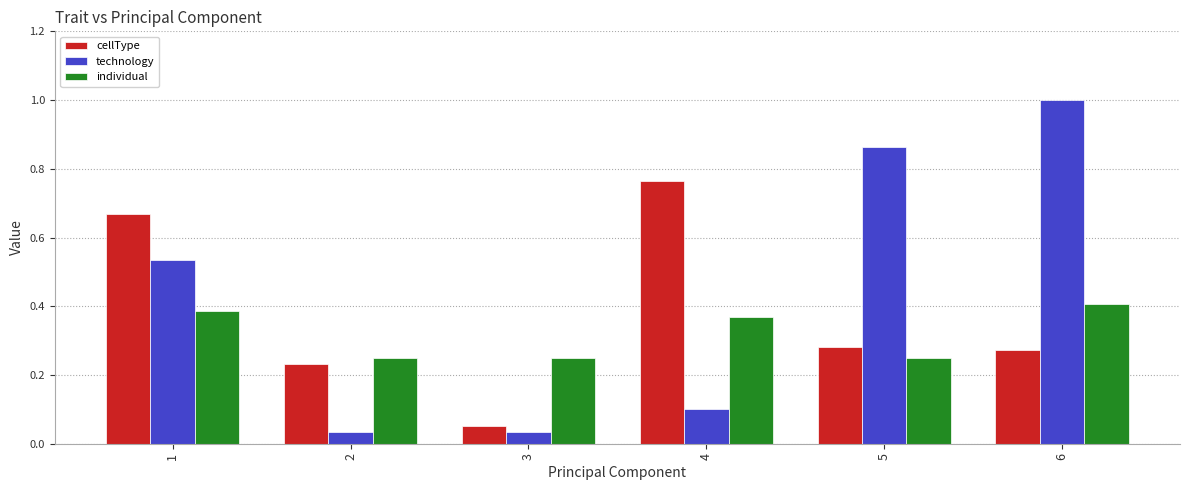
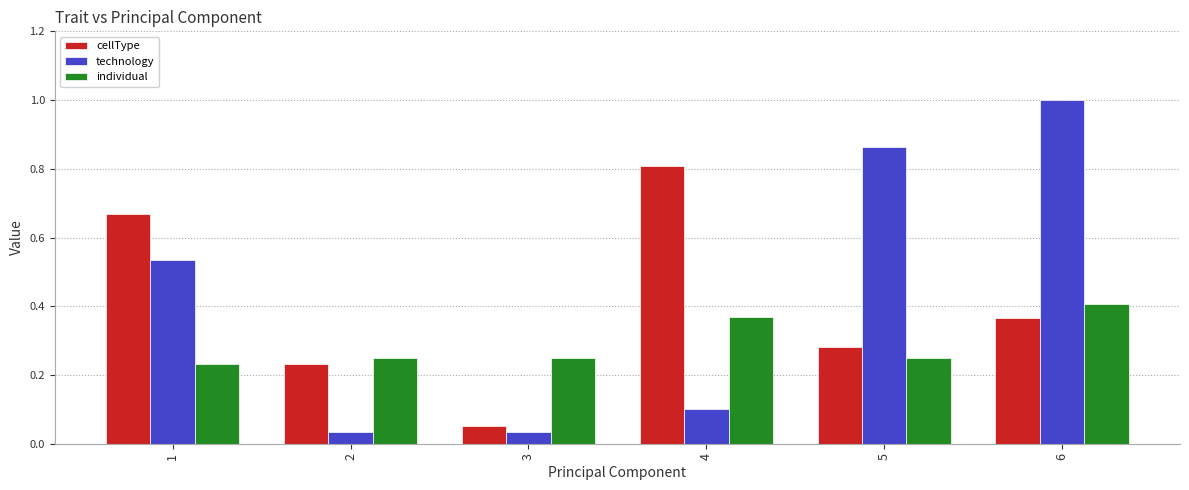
  {
    "cellType": {
      "1": 0.67,
      "2": 0.23,
      "3": 0.05,
-     "4": 0.76,
+     "4": 0.81,
      "5": 0.28,
-     "6": 0.27
+     "6": 0.36
    },
    "technology": {
      "1": 0.53,
      "2": 0.03,
      "3": 0.03,
      "4": 0.10,
      "5": 0.86,
      "6": 1.00
    },
    "individual": {
-     "1": 0.39,
+     "1": 0.23,
      "2": 0.25,
      "3": 0.25,
      "4": 0.37,
      "5": 0.25,
      "6": 0.41
    }
  }
